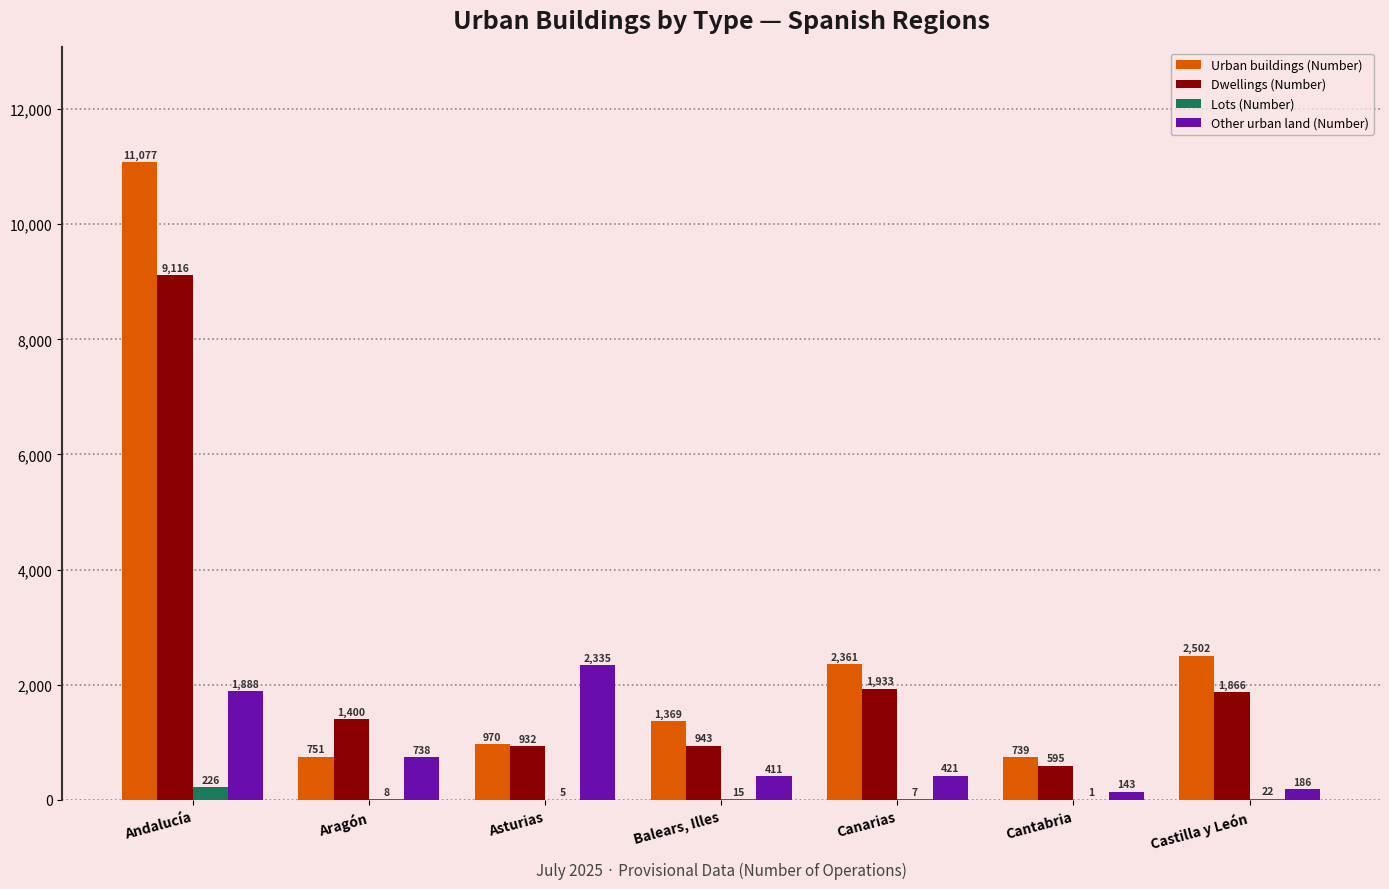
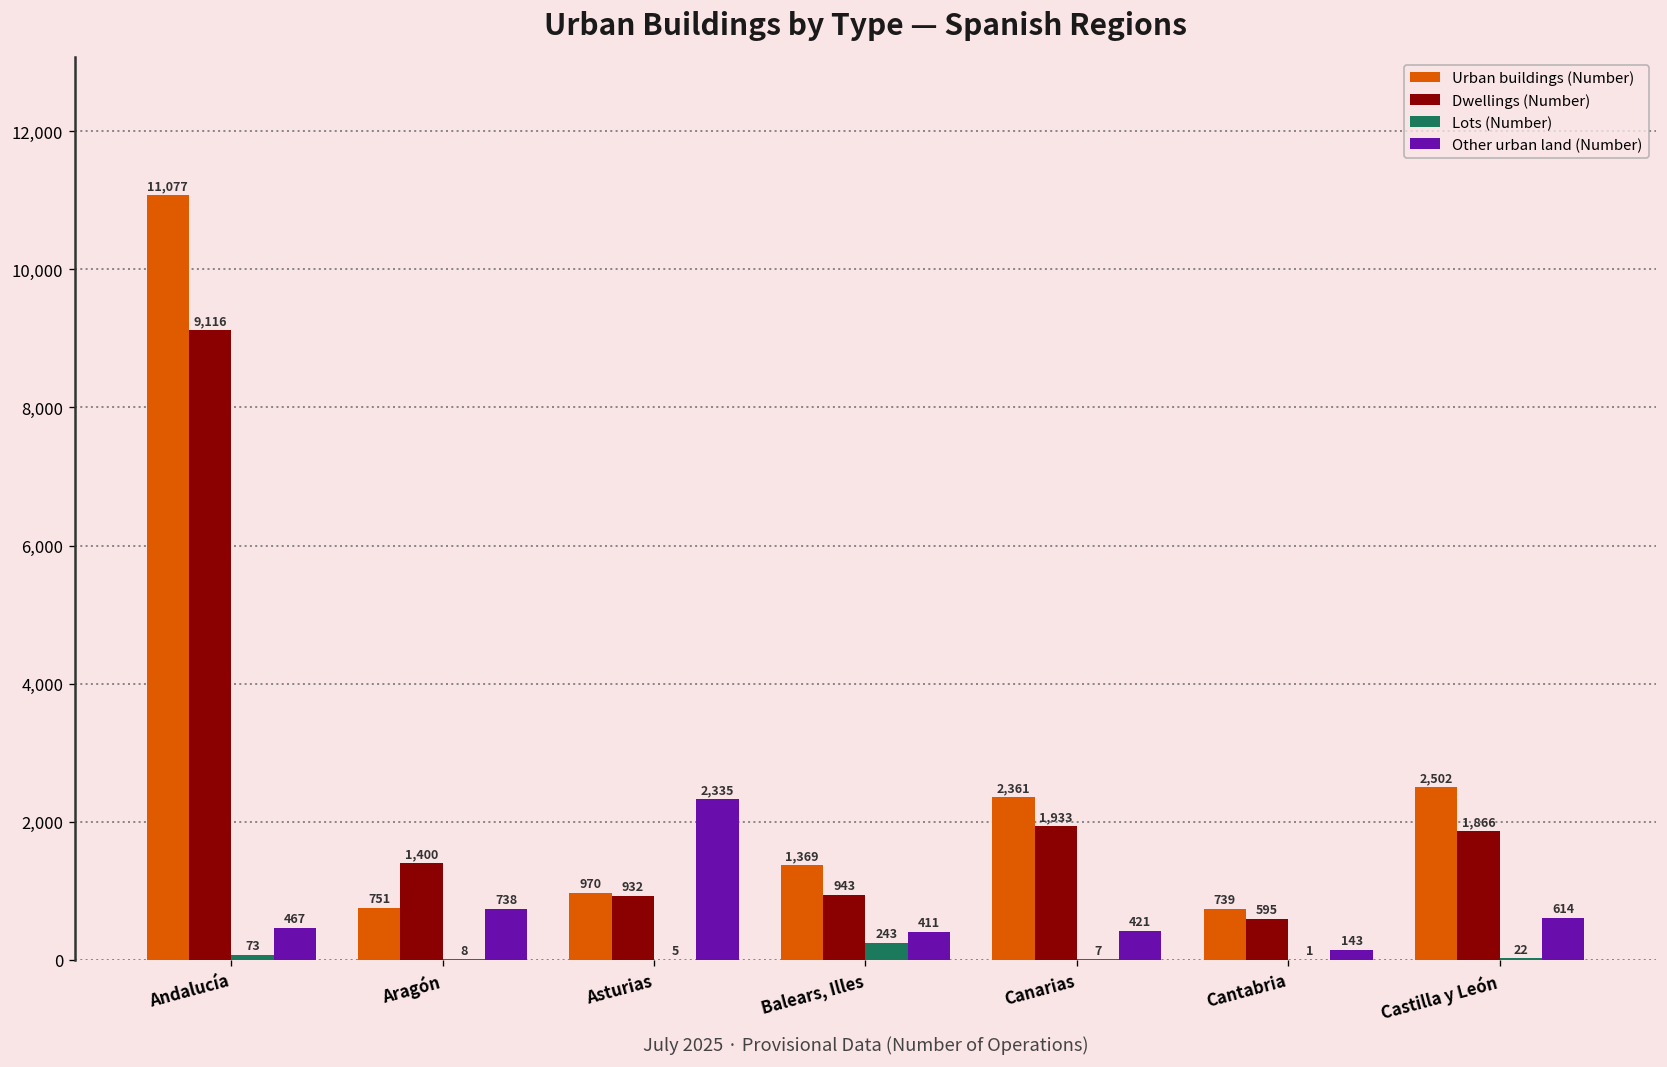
  {
    "Urban buildings (Number)": {
      "Andalucía": "11,077",
      "Aragón": "751",
      "Asturias": "970",
      "Balears, Illes": "1,369",
      "Canarias": "2,361",
      "Cantabria": "739",
      "Castilla y León": "2,502"
    },
    "Dwellings (Number)": {
      "Andalucía": "9,116",
      "Aragón": "1,400",
      "Asturias": "932",
      "Balears, Illes": "943",
      "Canarias": "1,933",
      "Cantabria": "595",
      "Castilla y León": "1,866"
    },
    "Lots (Number)": {
-     "Andalucía": "226",
+     "Andalucía": "73",
      "Aragón": "8",
      "Asturias": "5",
-     "Balears, Illes": "15",
+     "Balears, Illes": "243",
      "Canarias": "7",
      "Cantabria": "1",
      "Castilla y León": "22"
    },
    "Other urban land (Number)": {
-     "Andalucía": "1,888",
+     "Andalucía": "467",
      "Aragón": "738",
      "Asturias": "2,335",
      "Balears, Illes": "411",
      "Canarias": "421",
      "Cantabria": "143",
-     "Castilla y León": "186"
+     "Castilla y León": "614"
    }
  }
